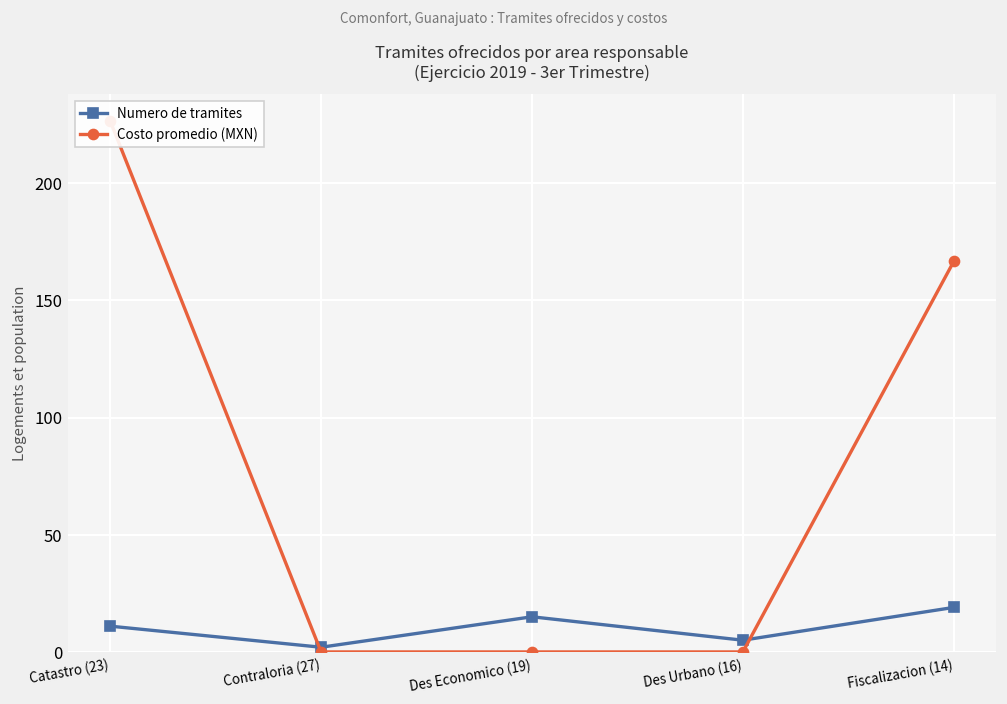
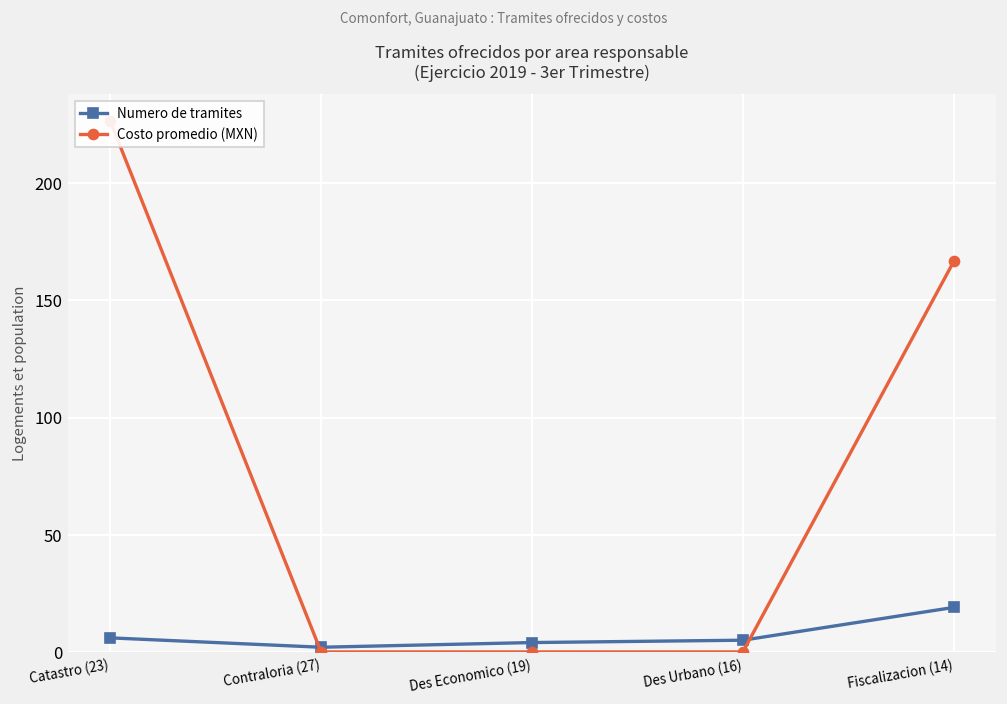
  {
    "Numero de tramites": {
-     "Catastro (23)": 11,
+     "Catastro (23)": 6,
      "Contraloria (27)": 2,
-     "Des Economico (19)": 15,
+     "Des Economico (19)": 4,
      "Des Urbano (16)": 5,
      "Fiscalizacion (14)": 19
    },
    "Costo promedio (MXN)": {
      "Contraloria (27)": 0,
      "Des Economico (19)": 0,
      "Des Urbano (16)": 0,
      "Fiscalizacion (14)": 167
    }
  }
